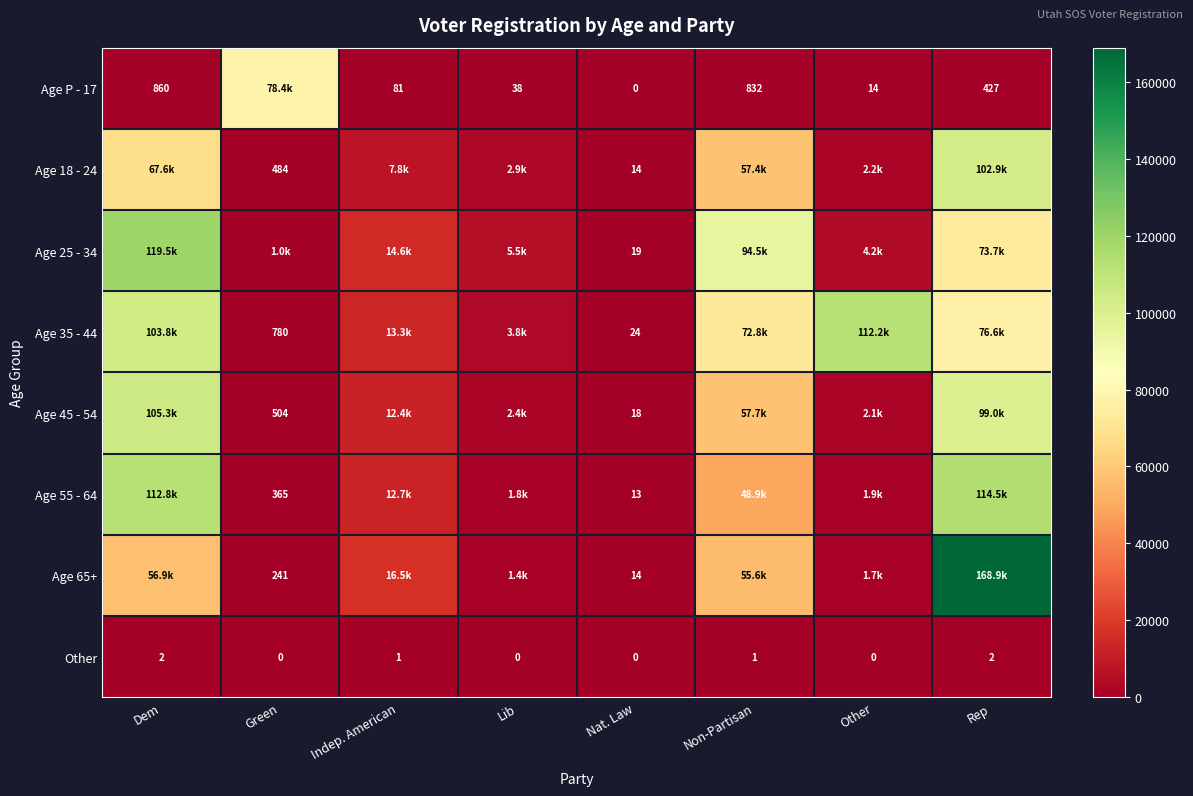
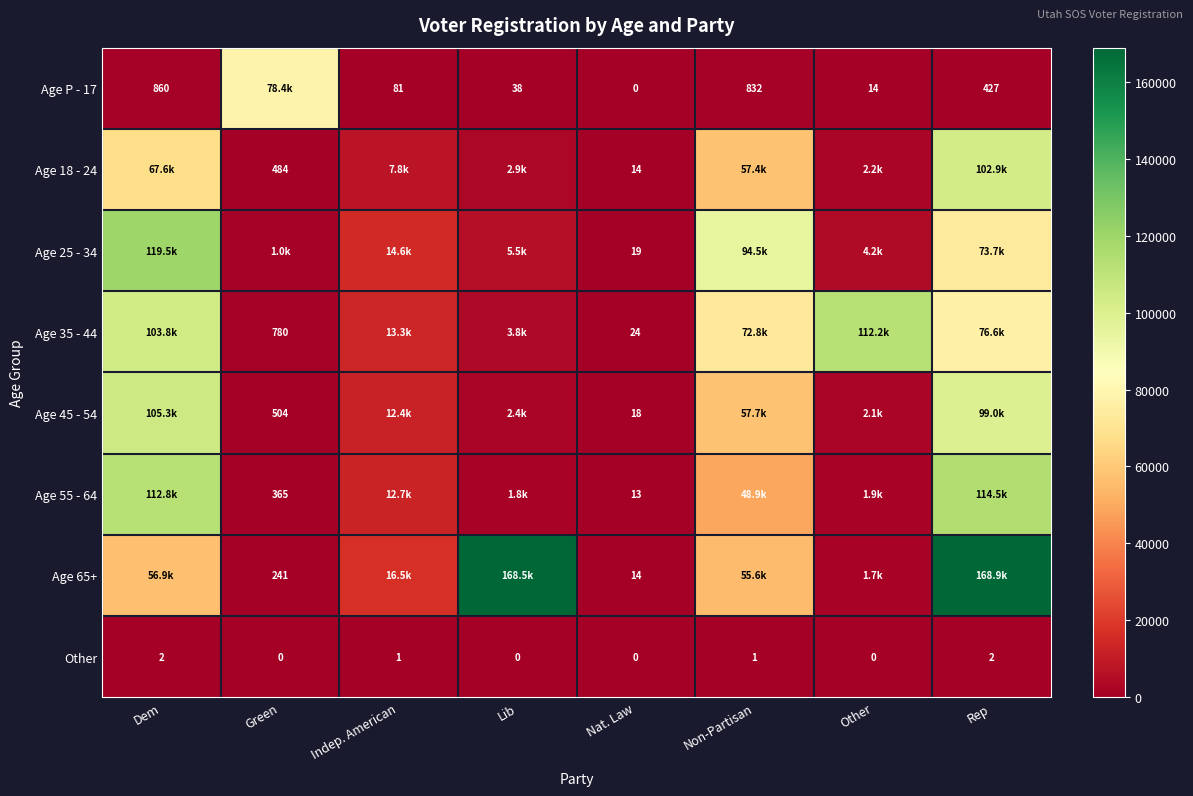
  {
    "Age P - 17": {
      "Dem": "860",
      "Green": "78.4k",
      "Indep. American": "81",
      "Lib": "38",
      "Nat. Law": "0",
      "Non-Partisan": "832",
      "Other": "14",
      "Rep": "427"
    },
    "Age 18 - 24": {
      "Dem": "67.6k",
      "Green": "484",
      "Indep. American": "7.8k",
      "Lib": "2.9k",
      "Nat. Law": "14",
      "Non-Partisan": "57.4k",
      "Other": "2.2k",
      "Rep": "102.9k"
    },
    "Age 25 - 34": {
      "Dem": "119.5k",
      "Green": "1.0k",
      "Indep. American": "14.6k",
      "Lib": "5.5k",
      "Nat. Law": "19",
      "Non-Partisan": "94.5k",
      "Other": "4.2k",
      "Rep": "73.7k"
    },
    "Age 35 - 44": {
      "Dem": "103.8k",
      "Green": "780",
      "Indep. American": "13.3k",
      "Lib": "3.8k",
      "Nat. Law": "24",
      "Non-Partisan": "72.8k",
      "Other": "112.2k",
      "Rep": "76.6k"
    },
    "Age 45 - 54": {
      "Dem": "105.3k",
      "Green": "504",
      "Indep. American": "12.4k",
      "Lib": "2.4k",
      "Nat. Law": "18",
      "Non-Partisan": "57.7k",
      "Other": "2.1k",
      "Rep": "99.0k"
    },
    "Age 55 - 64": {
      "Dem": "112.8k",
      "Green": "365",
      "Indep. American": "12.7k",
      "Lib": "1.8k",
      "Nat. Law": "13",
      "Non-Partisan": "48.9k",
      "Other": "1.9k",
      "Rep": "114.5k"
    },
    "Age 65+": {
      "Dem": "56.9k",
      "Green": "241",
      "Indep. American": "16.5k",
-     "Lib": "1.4k",
+     "Lib": "168.5k",
      "Nat. Law": "14",
      "Non-Partisan": "55.6k",
      "Other": "1.7k",
      "Rep": "168.9k"
    },
    "Other": {
      "Dem": "2",
      "Green": "0",
      "Indep. American": "1",
      "Lib": "0",
      "Nat. Law": "0",
      "Non-Partisan": "1",
      "Other": "0",
      "Rep": "2"
    }
  }
